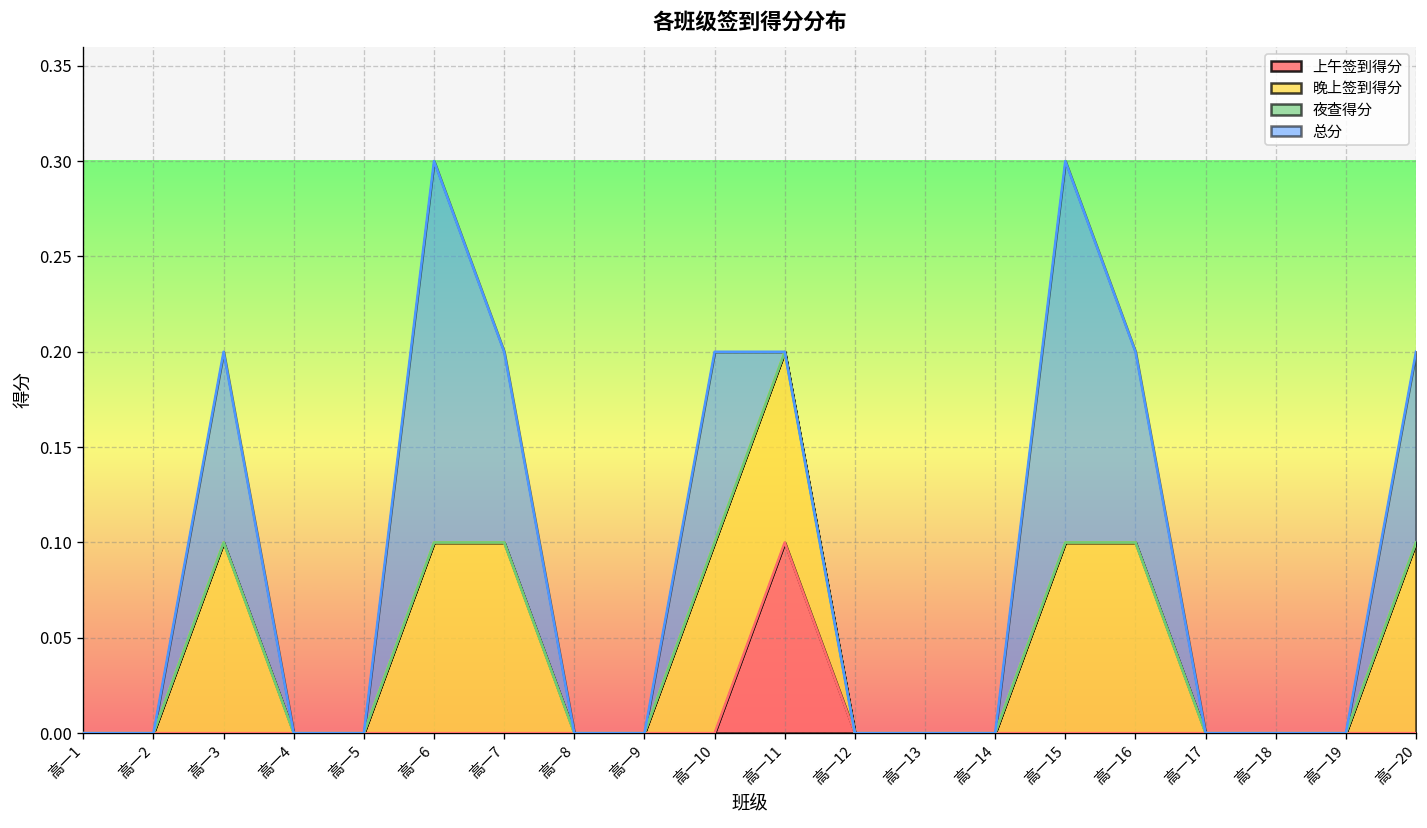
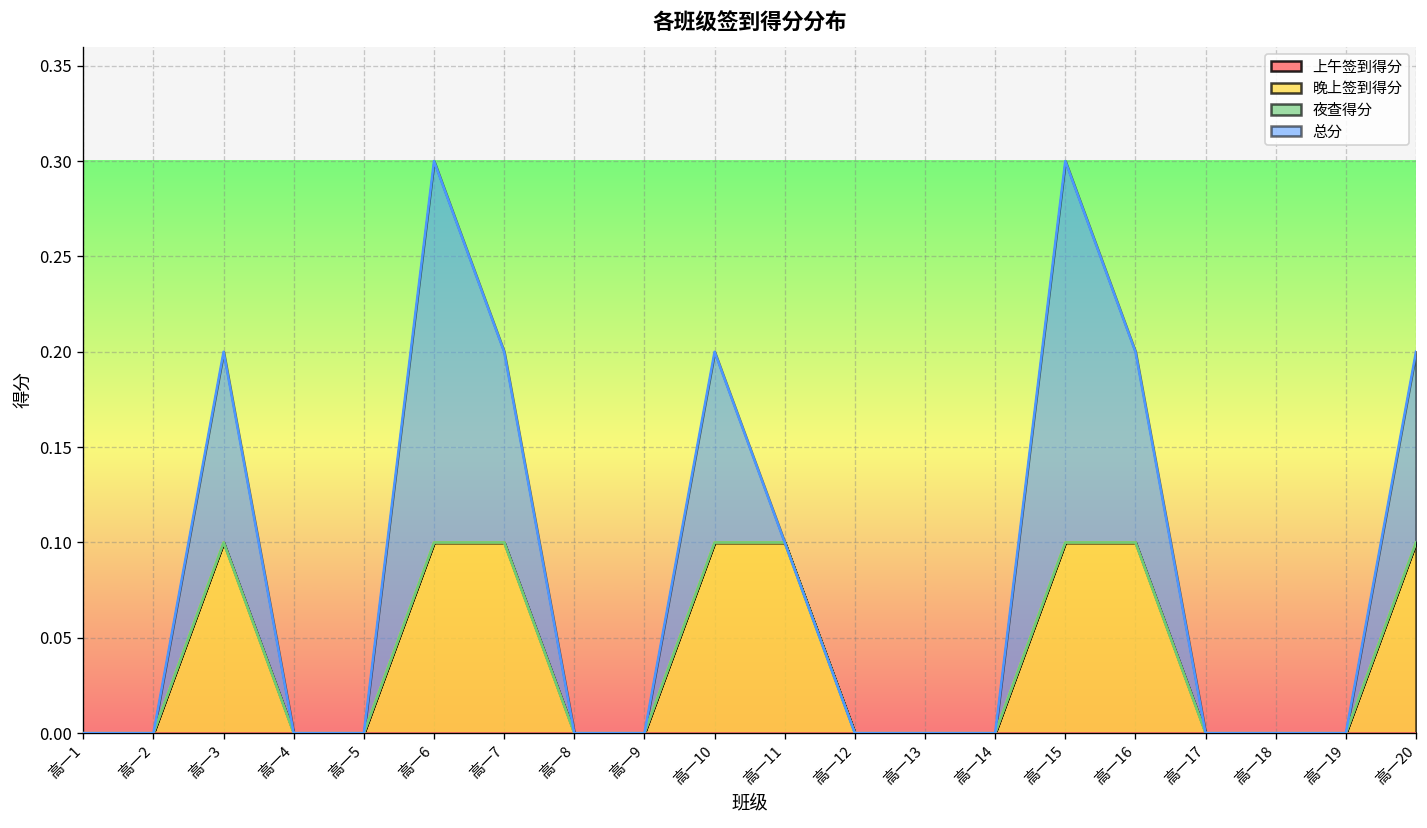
  {
    "上午签到得分": {
      "高一3": 0.0,
      "高一6": 0.0,
      "高一7": 0.0,
      "高一10": 0.0,
-     "高一11": 0.1,
+     "高一11": 0.0,
      "高一15": 0.0,
      "高一16": 0.0,
      "高一20": 0.0
    },
    "夜查得分": {
      "高一3": 0.1,
      "高一6": 0.1,
      "高一7": 0.1,
      "高一10": 0.1,
      "高一15": 0.1,
      "高一16": 0.1,
      "高一20": 0.1
    },
    "总分": {
      "高一3": 0.1,
      "高一6": 0.2,
      "高一7": 0.1,
      "高一10": 0.1,
      "高一15": 0.2,
      "高一16": 0.1,
      "高一20": 0.1
    }
  }
